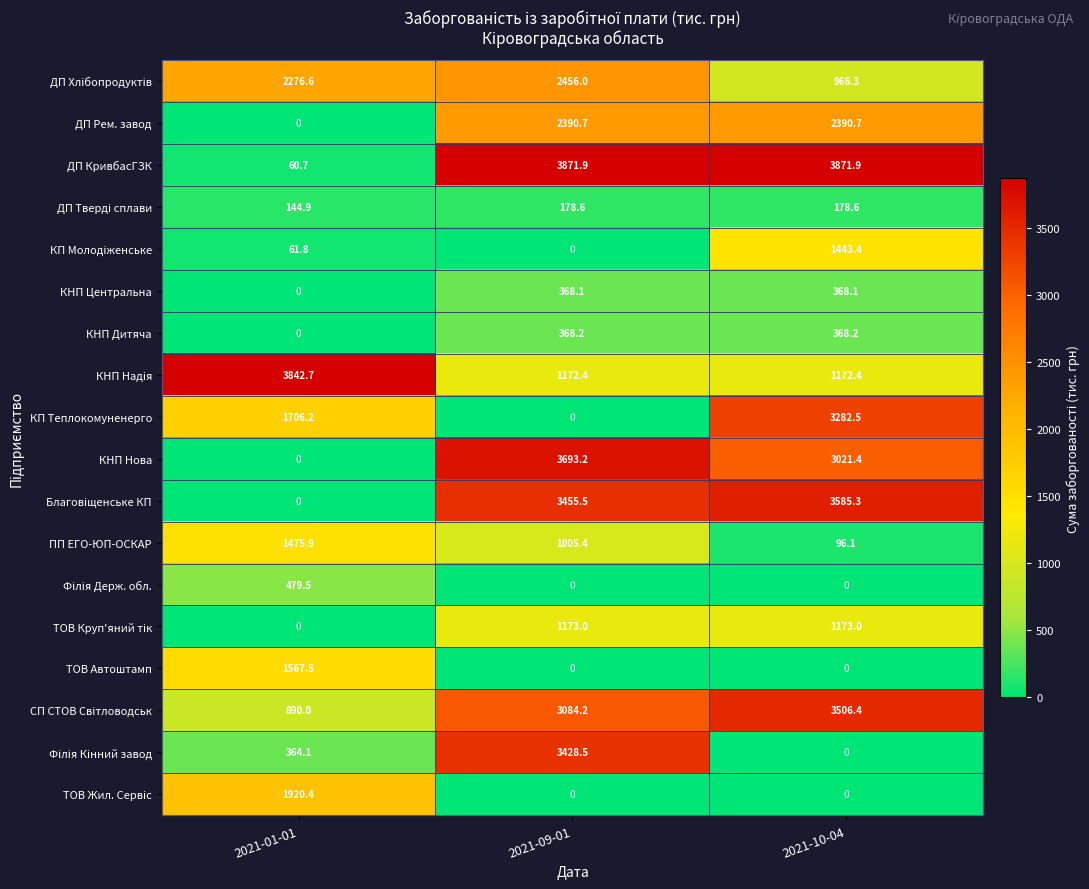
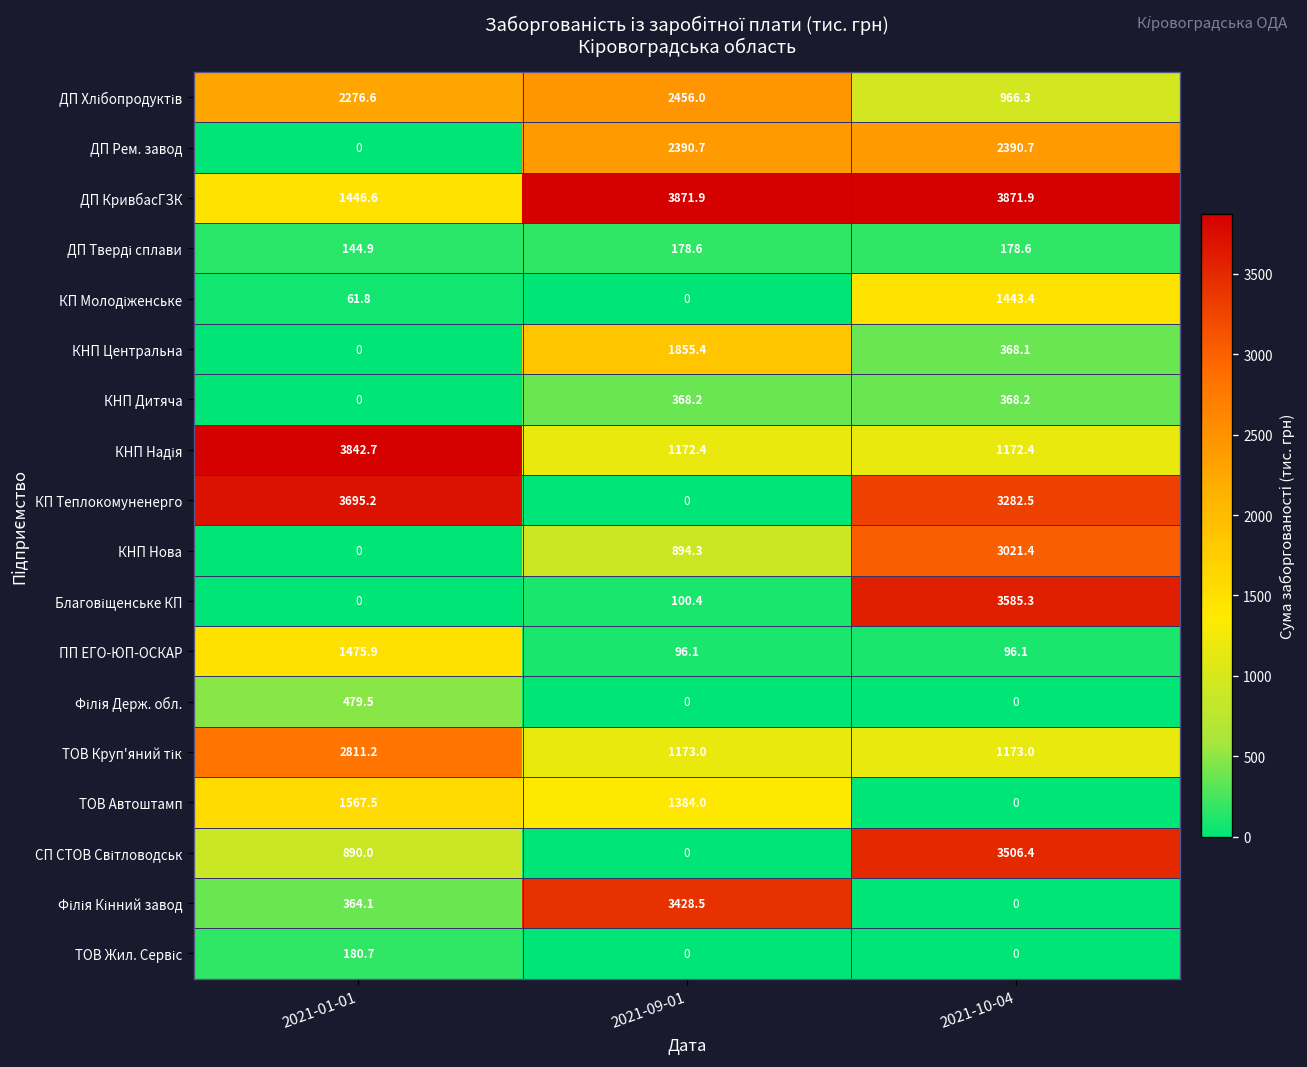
  {
    "ДП Хлібопродуктів": {
      "2021-01-01": 2276.6,
      "2021-09-01": 2456.0,
      "2021-10-04": 966.3
    },
    "ДП Рем. завод": {
      "2021-01-01": 0,
      "2021-09-01": 2390.7,
      "2021-10-04": 2390.7
    },
    "ДП КривбасГЗК": {
-     "2021-01-01": 60.7,
+     "2021-01-01": 1446.6,
      "2021-09-01": 3871.9,
      "2021-10-04": 3871.9
    },
    "ДП Тверді сплави": {
      "2021-01-01": 144.9,
      "2021-09-01": 178.6,
      "2021-10-04": 178.6
    },
    "КП Молодіженське": {
      "2021-01-01": 61.8,
      "2021-09-01": 0,
      "2021-10-04": 1443.4
    },
    "КНП Центральна": {
      "2021-01-01": 0,
-     "2021-09-01": 368.1,
+     "2021-09-01": 1855.4,
      "2021-10-04": 368.1
    },
    "КНП Дитяча": {
      "2021-01-01": 0,
      "2021-09-01": 368.2,
      "2021-10-04": 368.2
    },
    "КНП Надія": {
      "2021-01-01": 3842.7,
      "2021-09-01": 1172.4,
      "2021-10-04": 1172.4
    },
    "КП Теплокомуненерго": {
-     "2021-01-01": 1706.2,
+     "2021-01-01": 3695.2,
      "2021-09-01": 0,
      "2021-10-04": 3282.5
    },
    "КНП Нова": {
      "2021-01-01": 0,
-     "2021-09-01": 3693.2,
+     "2021-09-01": 894.3,
      "2021-10-04": 3021.4
    },
    "Благовіщенське КП": {
      "2021-01-01": 0,
-     "2021-09-01": 3455.5,
+     "2021-09-01": 100.4,
      "2021-10-04": 3585.3
    },
    "ПП ЕГО-ЮП-ОСКАР": {
      "2021-01-01": 1475.9,
-     "2021-09-01": 1005.4,
+     "2021-09-01": 96.1,
      "2021-10-04": 96.1
    },
    "Філія Держ. обл.": {
      "2021-01-01": 479.5,
      "2021-09-01": 0,
      "2021-10-04": 0
    },
    "ТОВ Круп'яний тік": {
-     "2021-01-01": 0,
+     "2021-01-01": 2811.2,
      "2021-09-01": 1173.0,
      "2021-10-04": 1173.0
    },
    "ТОВ Автоштамп": {
      "2021-01-01": 1567.5,
-     "2021-09-01": 0,
+     "2021-09-01": 1384.0,
      "2021-10-04": 0
    },
    "СП СТОВ Світловодськ": {
      "2021-01-01": 890.0,
-     "2021-09-01": 3084.2,
+     "2021-09-01": 0,
      "2021-10-04": 3506.4
    },
    "Філія Кінний завод": {
      "2021-01-01": 364.1,
      "2021-09-01": 3428.5,
      "2021-10-04": 0
    },
    "ТОВ Жил. Сервіс": {
-     "2021-01-01": 1920.4,
+     "2021-01-01": 180.7,
      "2021-09-01": 0,
      "2021-10-04": 0
    }
  }
